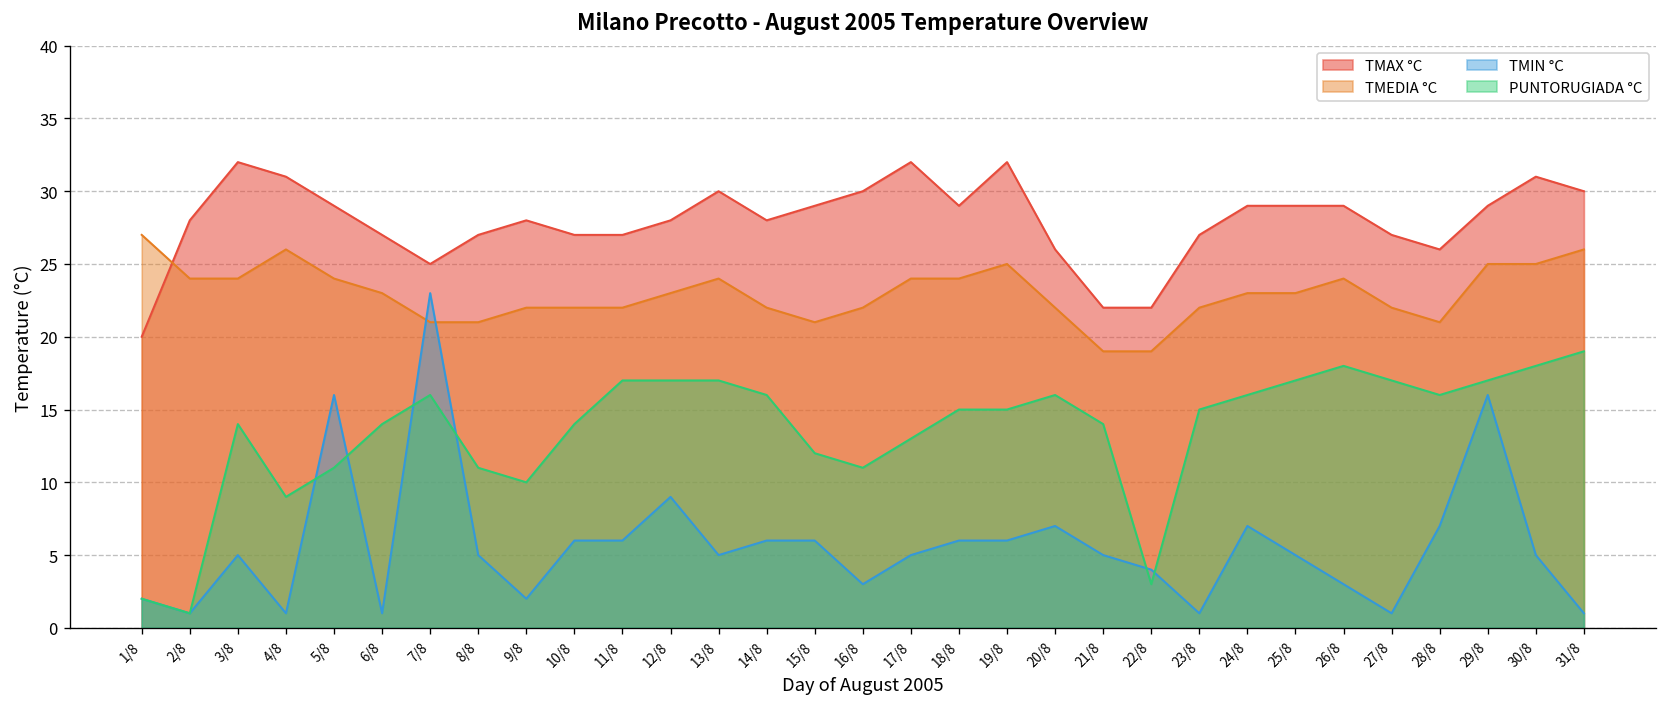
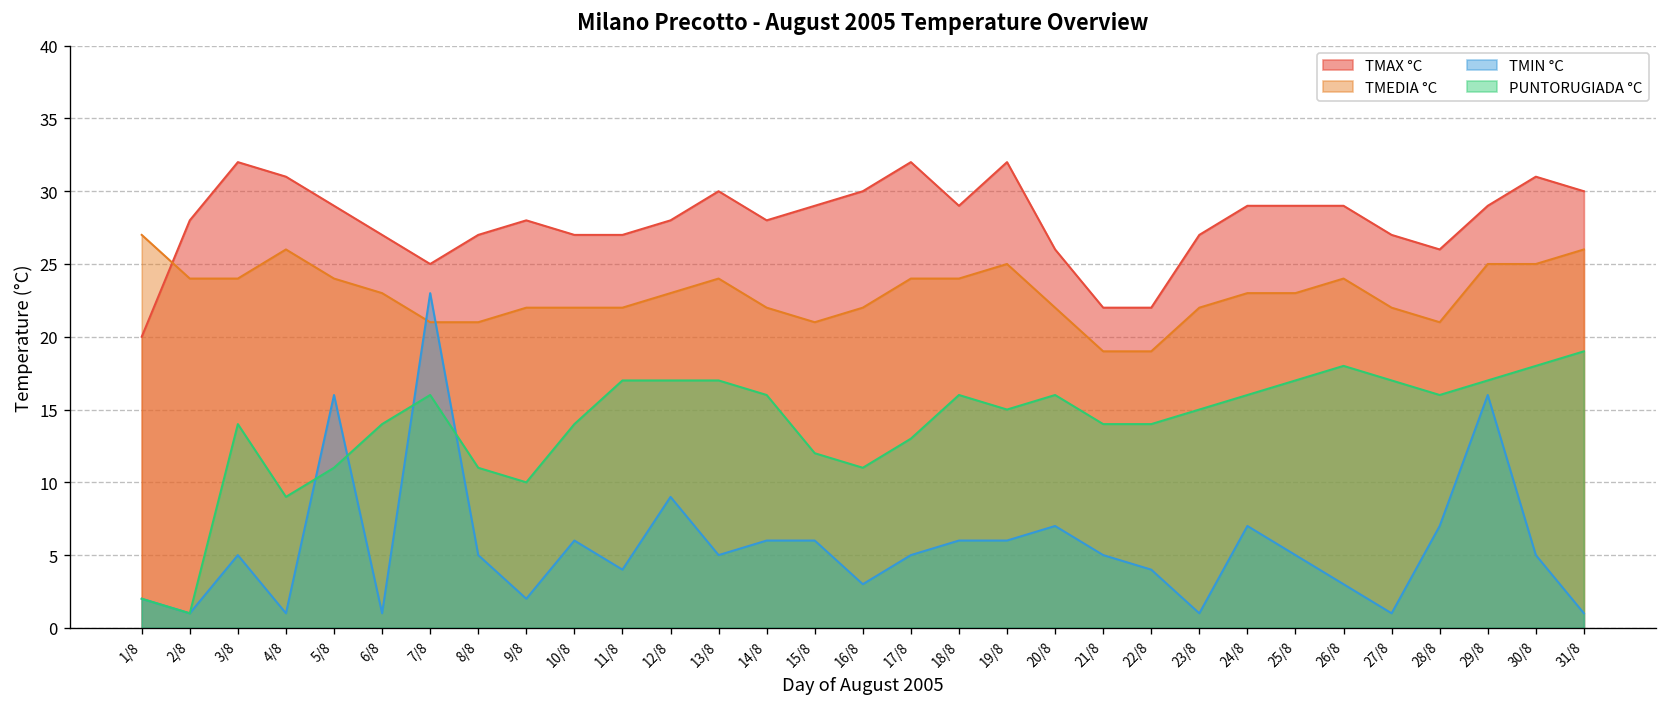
  {
    "TMIN °C": {
      "3/8": 5,
      "4/8": 1,
      "5/8": 16,
      "6/8": 1,
      "7/8": 23,
      "8/8": 5,
      "9/8": 2,
      "10/8": 6,
-     "11/8": 6,
+     "11/8": 4,
      "12/8": 9,
      "13/8": 5,
      "14/8": 6,
      "15/8": 6,
      "16/8": 3,
      "17/8": 5,
      "18/8": 6,
      "19/8": 6,
      "20/8": 7,
      "21/8": 5,
      "22/8": 4,
      "23/8": 1,
      "24/8": 7,
      "25/8": 5,
      "26/8": 3,
      "27/8": 1,
      "28/8": 7,
      "29/8": 16,
      "30/8": 5,
      "31/8": 1
    },
    "PUNTORUGIADA °C": {
      "3/8": 14,
      "4/8": 9,
      "5/8": 11,
      "6/8": 14,
      "7/8": 16,
      "8/8": 11,
      "9/8": 10,
      "10/8": 14,
      "11/8": 17,
      "12/8": 17,
      "13/8": 17,
      "14/8": 16,
      "15/8": 12,
      "16/8": 11,
      "17/8": 13,
-     "18/8": 15,
+     "18/8": 16,
      "19/8": 15,
      "20/8": 16,
      "21/8": 14,
-     "22/8": 3,
+     "22/8": 14,
      "23/8": 15,
      "24/8": 16,
      "25/8": 17,
      "26/8": 18,
      "27/8": 17,
      "28/8": 16,
      "29/8": 17,
      "30/8": 18,
      "31/8": 19
    }
  }
